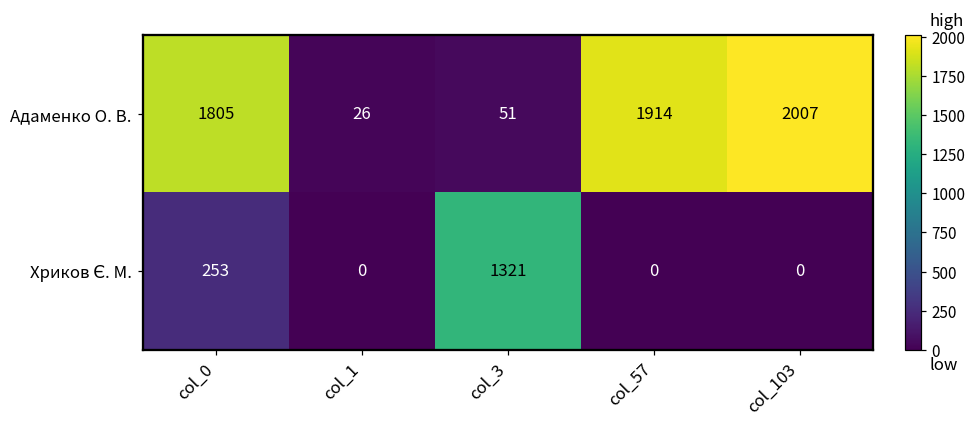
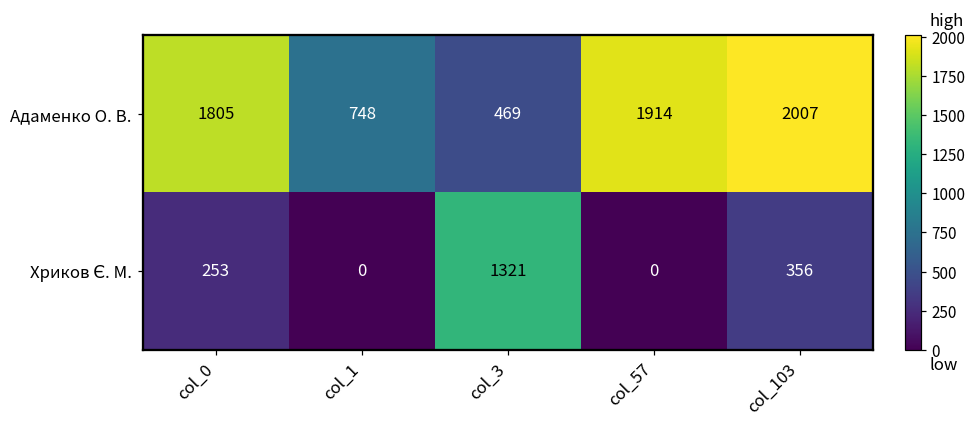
  {
    "Адаменко О. В.": {
      "col_0": 1805,
-     "col_1": 26,
-     "col_3": 51,
+     "col_1": 748,
+     "col_3": 469,
      "col_57": 1914,
      "col_103": 2007
    },
    "Хриков Є. М.": {
      "col_0": 253,
      "col_1": 0,
      "col_3": 1321,
      "col_57": 0,
-     "col_103": 0
+     "col_103": 356
    }
  }
